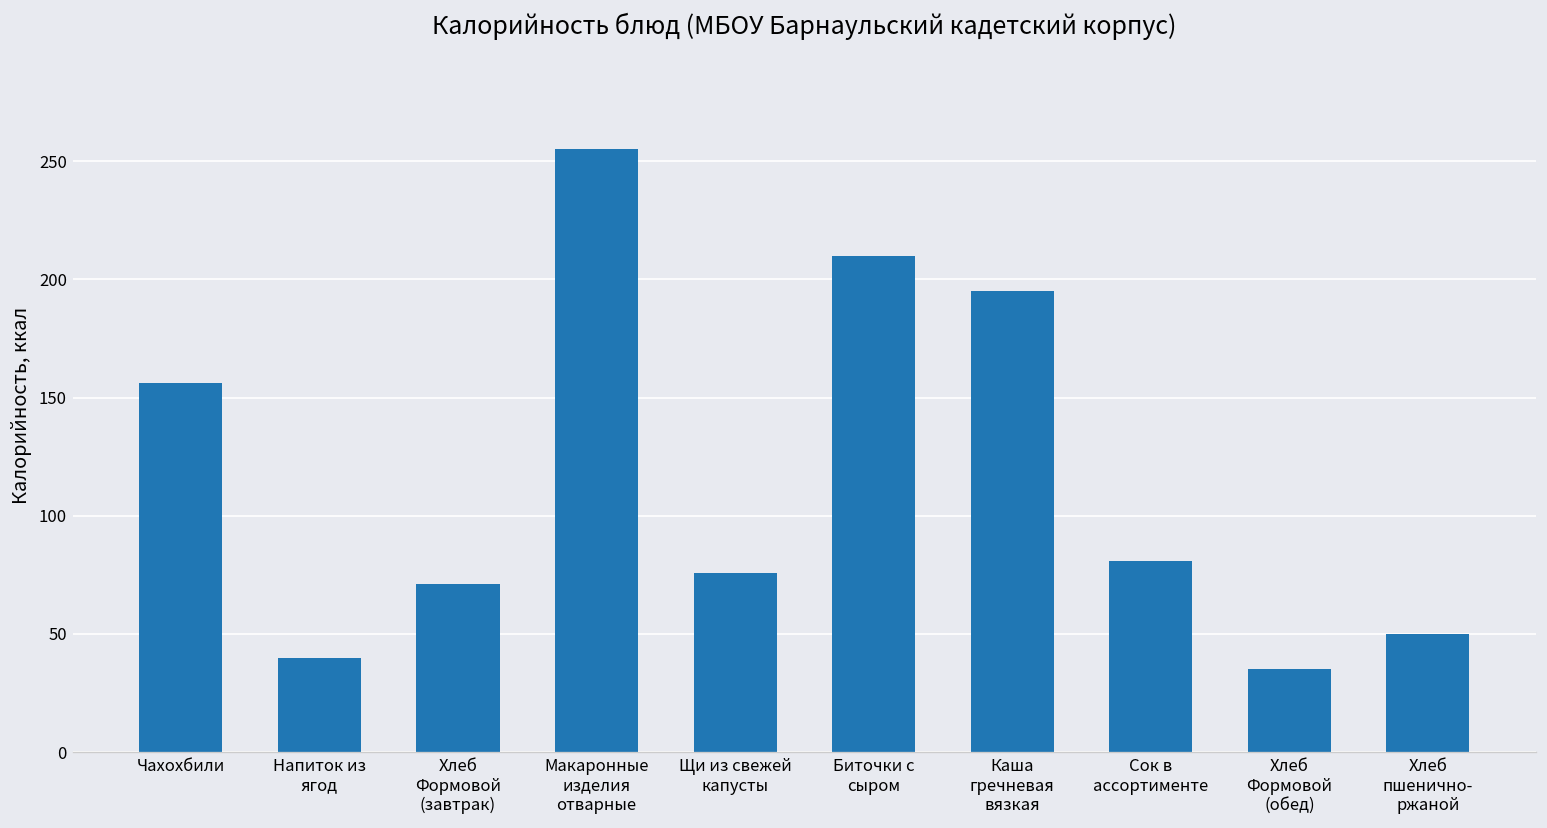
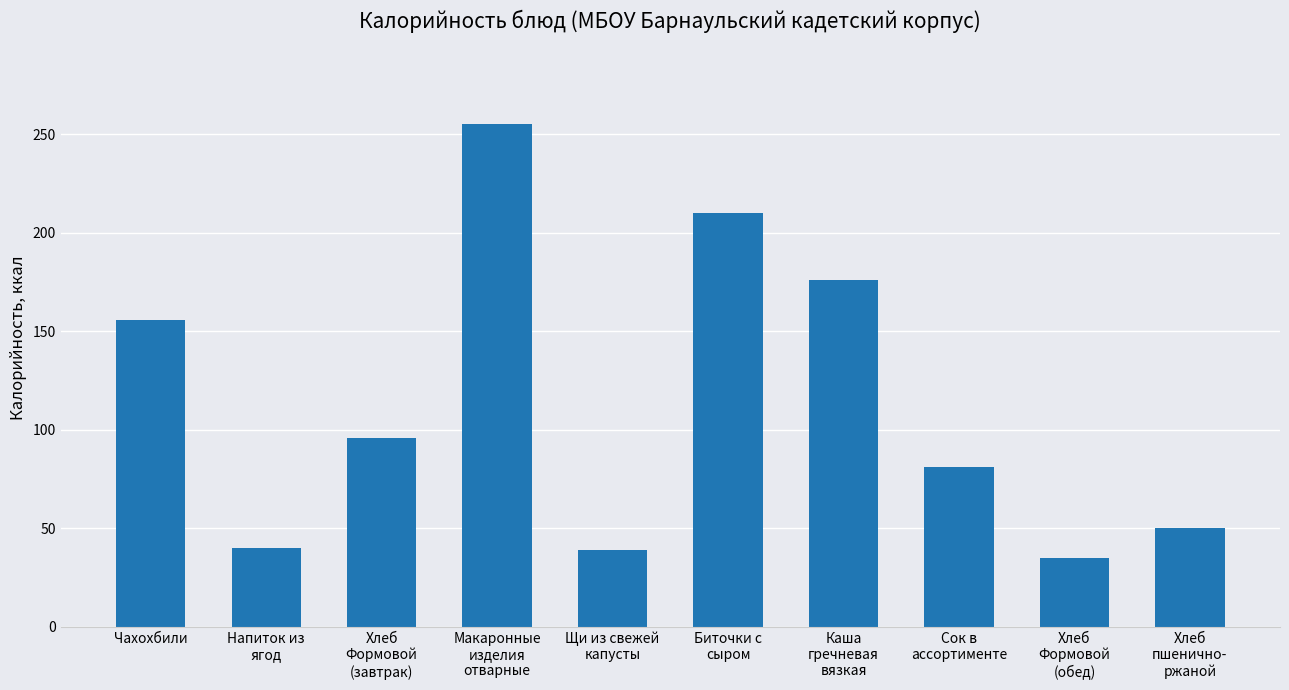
  {
    "Чахохбили": 156,
    "Напиток из ягод": 40,
-   "Хлеб Формовой (завтрак)": 71,
+   "Хлеб Формовой (завтрак)": 96,
    "Макаронные изделия отварные": 255,
-   "Щи из свежей капусты": 76,
+   "Щи из свежей капусты": 39,
    "Биточки с сыром": 210,
-   "Каша гречневая вязкая": 195,
+   "Каша гречневая вязкая": 176,
    "Сок в ассортименте": 81,
    "Хлеб Формовой (обед)": 35,
    "Хлеб пшенично- ржаной": 50
  }
